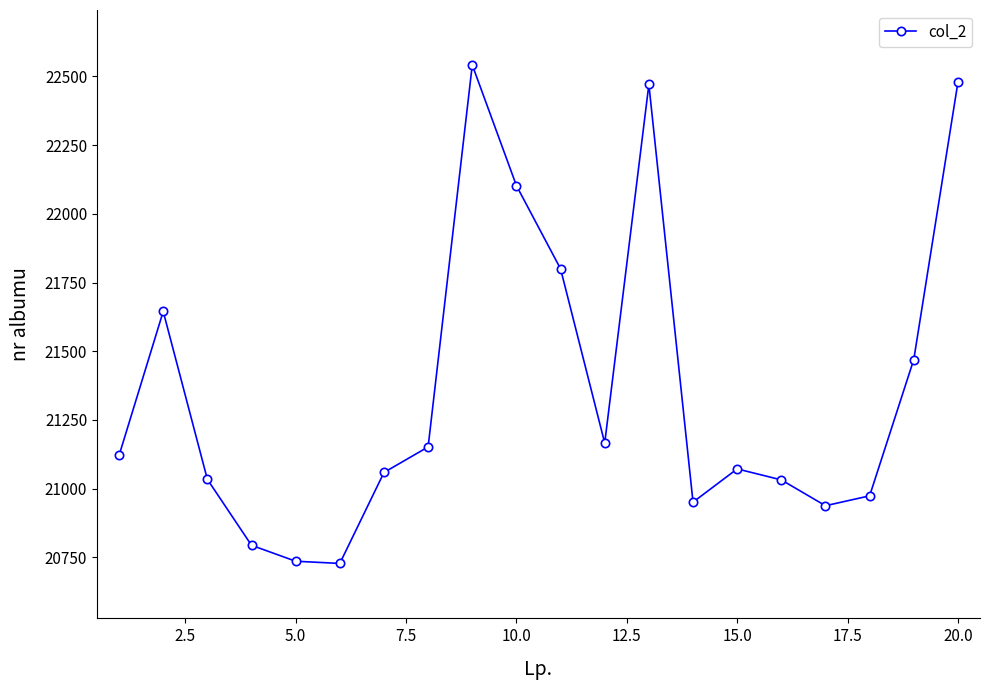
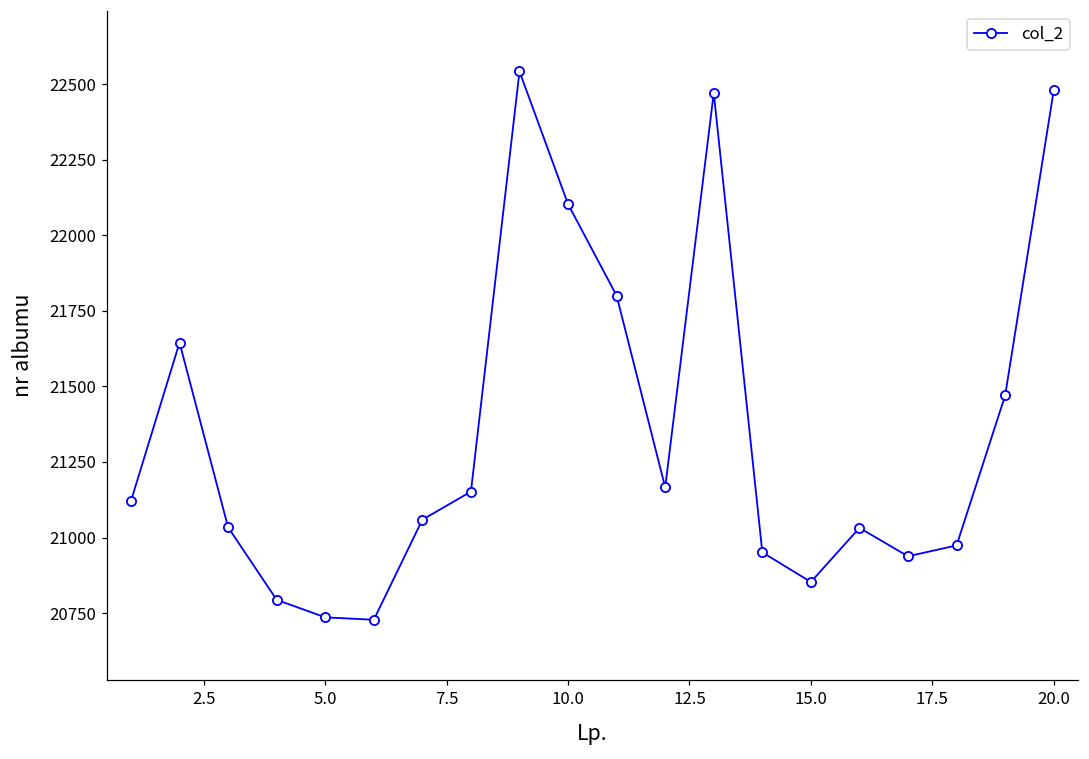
  {
    "5.0": 20740,
    "10.0": 22100,
-   "15.0": 21070,
+   "15.0": 20850,
    "20.0": 22480
  }
